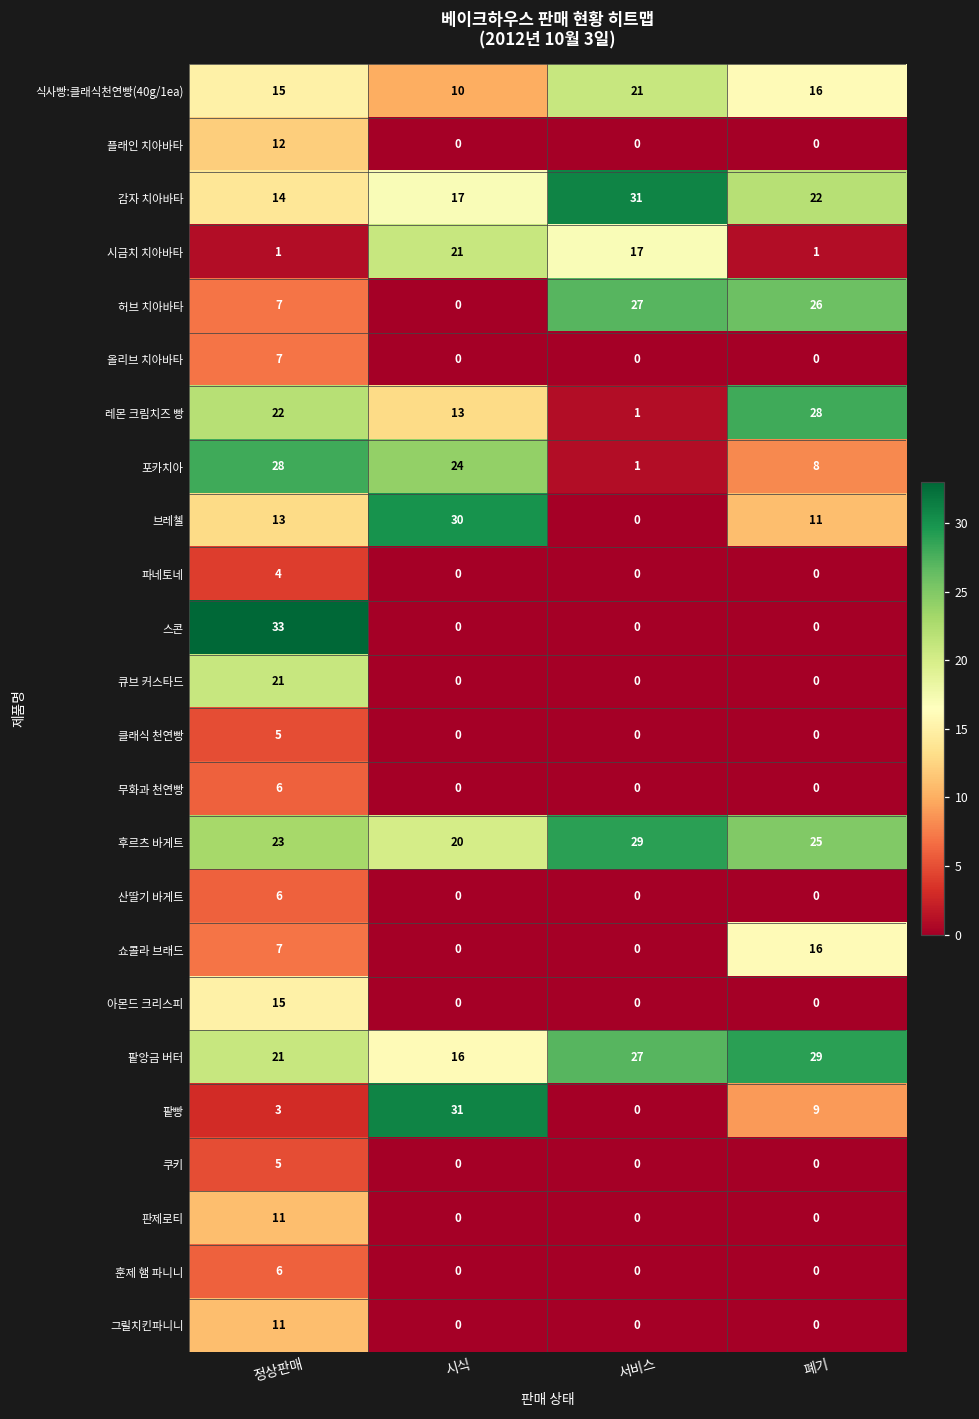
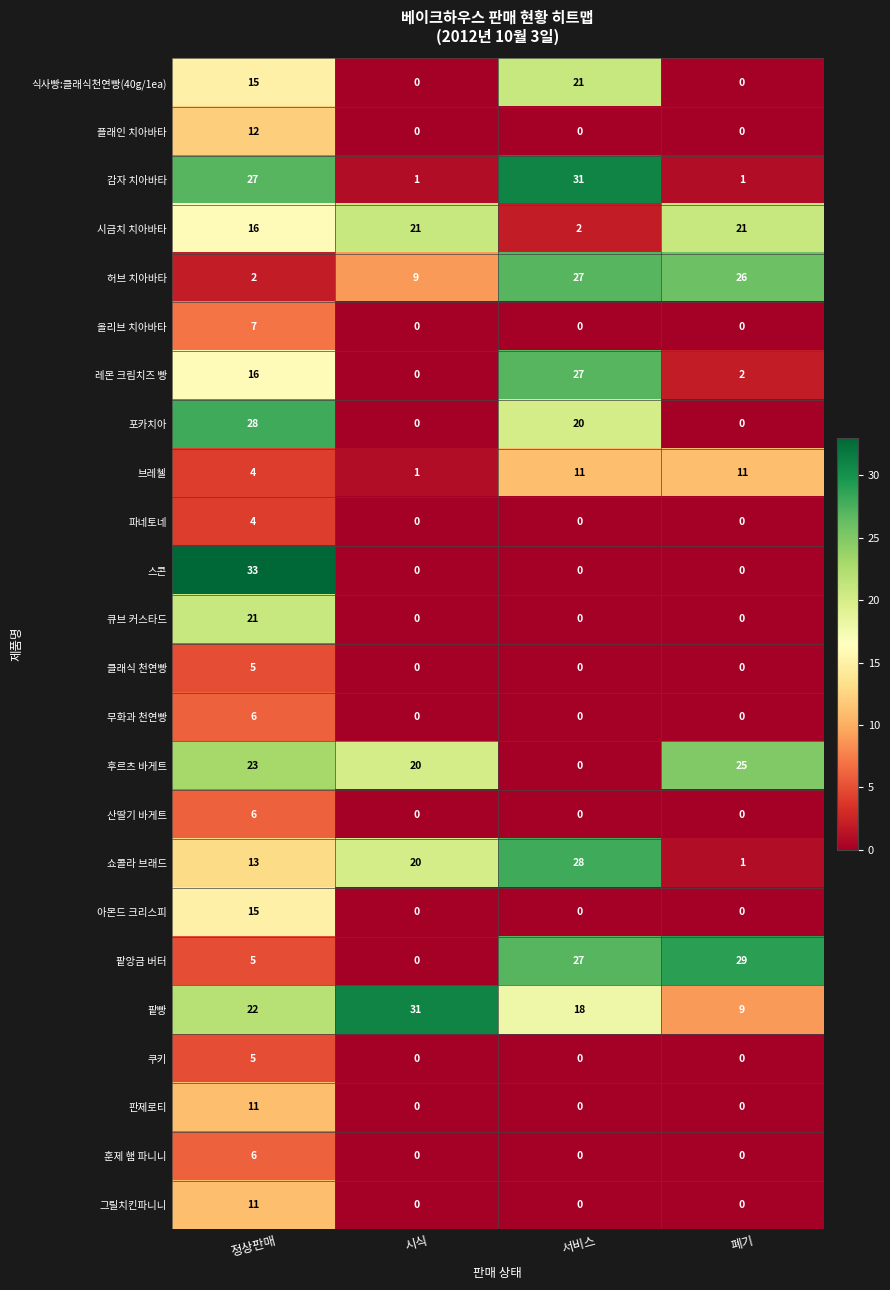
  {
    "식사빵:클래식천연빵(40g/1ea)": {
      "정상판매": 15,
-     "시식": 10,
+     "시식": 0,
      "서비스": 21,
-     "폐기": 16
+     "폐기": 0
    },
    "플래인 치아바타": {
      "정상판매": 12,
      "시식": 0,
      "서비스": 0,
      "폐기": 0
    },
    "감자 치아바타": {
-     "정상판매": 14,
-     "시식": 17,
+     "정상판매": 27,
+     "시식": 1,
      "서비스": 31,
-     "폐기": 22
+     "폐기": 1
    },
    "시금치 치아바타": {
-     "정상판매": 1,
+     "정상판매": 16,
      "시식": 21,
-     "서비스": 17,
-     "폐기": 1
+     "서비스": 2,
+     "폐기": 21
    },
    "허브 치아바타": {
-     "정상판매": 7,
-     "시식": 0,
+     "정상판매": 2,
+     "시식": 9,
      "서비스": 27,
      "폐기": 26
    },
    "올리브 치아바타": {
      "정상판매": 7,
      "시식": 0,
      "서비스": 0,
      "폐기": 0
    },
    "레몬 크림치즈 빵": {
-     "정상판매": 22,
-     "시식": 13,
-     "서비스": 1,
-     "폐기": 28
+     "정상판매": 16,
+     "시식": 0,
+     "서비스": 27,
+     "폐기": 2
    },
    "포카치아": {
      "정상판매": 28,
-     "시식": 24,
-     "서비스": 1,
-     "폐기": 8
+     "시식": 0,
+     "서비스": 20,
+     "폐기": 0
    },
    "브레첼": {
-     "정상판매": 13,
-     "시식": 30,
-     "서비스": 0,
+     "정상판매": 4,
+     "시식": 1,
+     "서비스": 11,
      "폐기": 11
    },
    "파네토네": {
      "정상판매": 4,
      "시식": 0,
      "서비스": 0,
      "폐기": 0
    },
    "스콘": {
      "정상판매": 33,
      "시식": 0,
      "서비스": 0,
      "폐기": 0
    },
    "큐브 커스타드": {
      "정상판매": 21,
      "시식": 0,
      "서비스": 0,
      "폐기": 0
    },
    "클래식 천연빵": {
      "정상판매": 5,
      "시식": 0,
      "서비스": 0,
      "폐기": 0
    },
    "무화과 천연빵": {
      "정상판매": 6,
      "시식": 0,
      "서비스": 0,
      "폐기": 0
    },
    "후르츠 바게트": {
      "정상판매": 23,
      "시식": 20,
-     "서비스": 29,
+     "서비스": 0,
      "폐기": 25
    },
    "산딸기 바게트": {
      "정상판매": 6,
      "시식": 0,
      "서비스": 0,
      "폐기": 0
    },
    "쇼콜라 브래드": {
-     "정상판매": 7,
-     "시식": 0,
-     "서비스": 0,
-     "폐기": 16
+     "정상판매": 13,
+     "시식": 20,
+     "서비스": 28,
+     "폐기": 1
    },
    "아몬드 크리스피": {
      "정상판매": 15,
      "시식": 0,
      "서비스": 0,
      "폐기": 0
    },
    "팥앙금 버터": {
-     "정상판매": 21,
-     "시식": 16,
+     "정상판매": 5,
+     "시식": 0,
      "서비스": 27,
      "폐기": 29
    },
    "팥빵": {
-     "정상판매": 3,
+     "정상판매": 22,
      "시식": 31,
-     "서비스": 0,
+     "서비스": 18,
      "폐기": 9
    },
    "쿠키": {
      "정상판매": 5,
      "시식": 0,
      "서비스": 0,
      "폐기": 0
    },
    "판제로티": {
      "정상판매": 11,
      "시식": 0,
      "서비스": 0,
      "폐기": 0
    },
    "훈제 햄 파니니": {
      "정상판매": 6,
      "시식": 0,
      "서비스": 0,
      "폐기": 0
    },
    "그릴치킨파니니": {
      "정상판매": 11,
      "시식": 0,
      "서비스": 0,
      "폐기": 0
    }
  }
